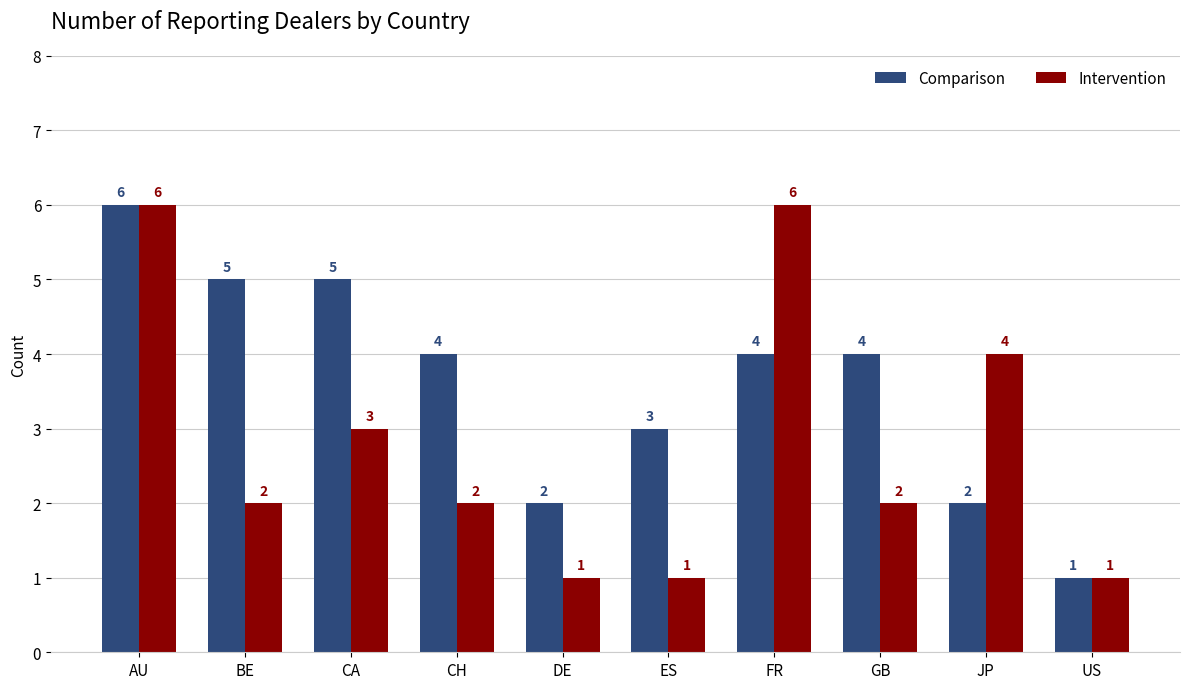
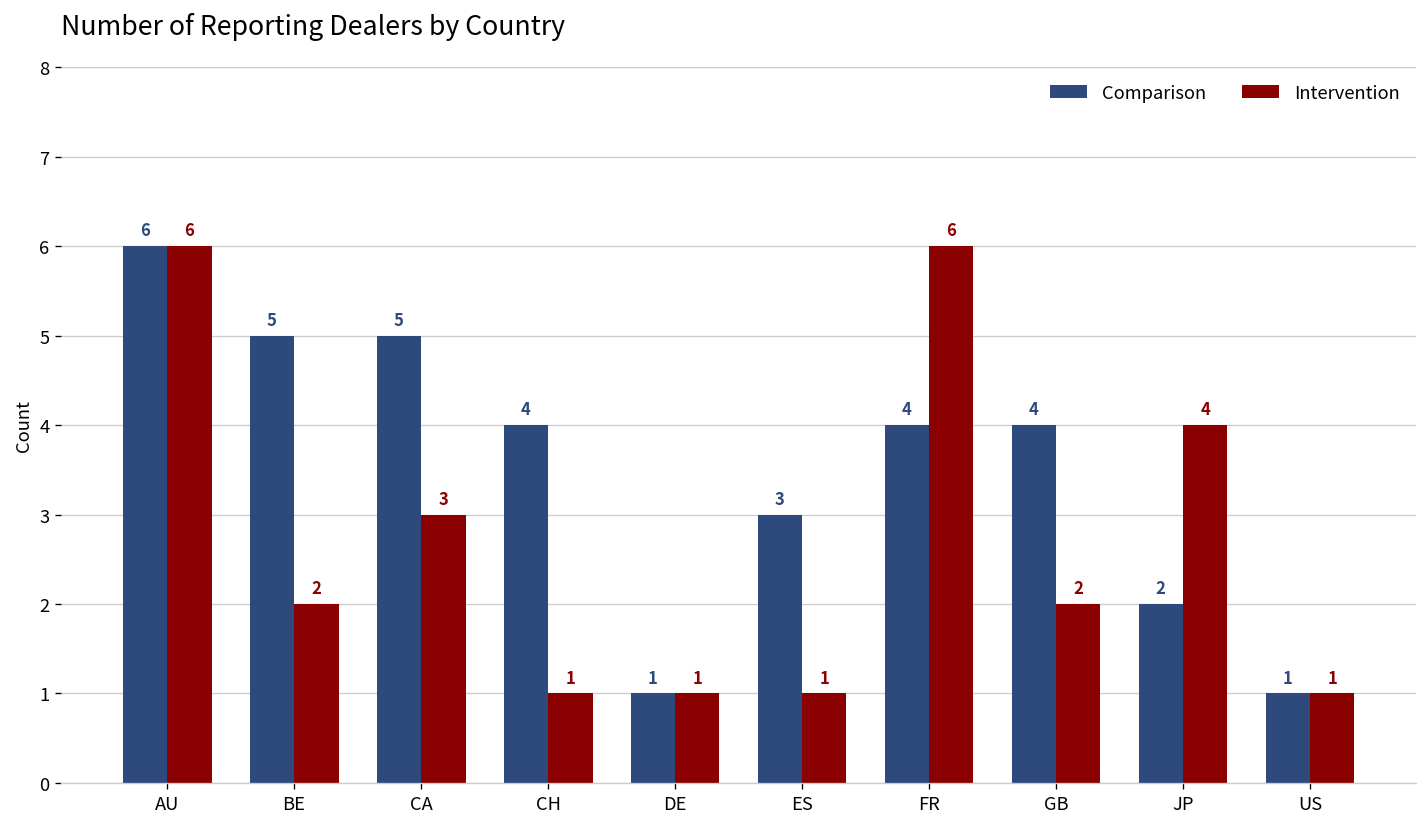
  {
    "Comparison": {
      "AU": 6,
      "BE": 5,
      "CA": 5,
      "CH": 4,
-     "DE": 2,
+     "DE": 1,
      "ES": 3,
      "FR": 4,
      "GB": 4,
      "JP": 2,
      "US": 1
    },
    "Intervention": {
      "AU": 6,
      "BE": 2,
      "CA": 3,
-     "CH": 2,
+     "CH": 1,
      "DE": 1,
      "ES": 1,
      "FR": 6,
      "GB": 2,
      "JP": 4,
      "US": 1
    }
  }
